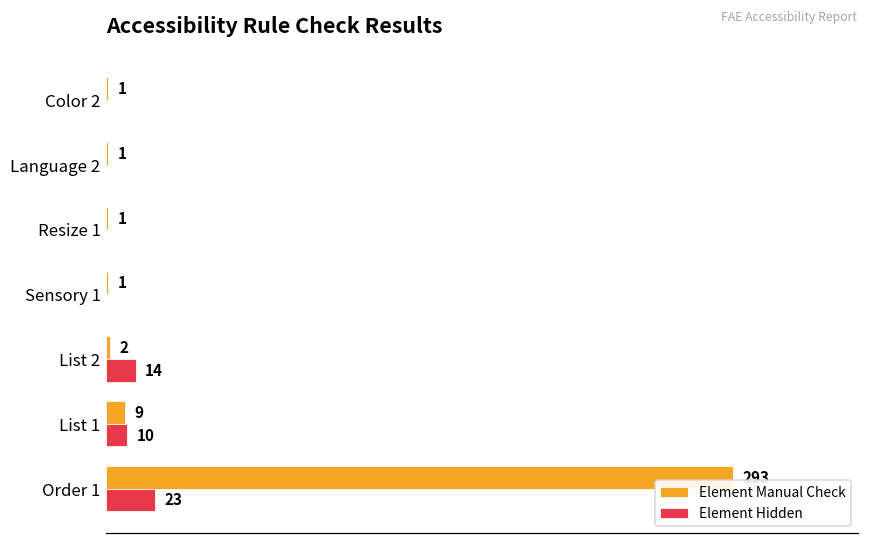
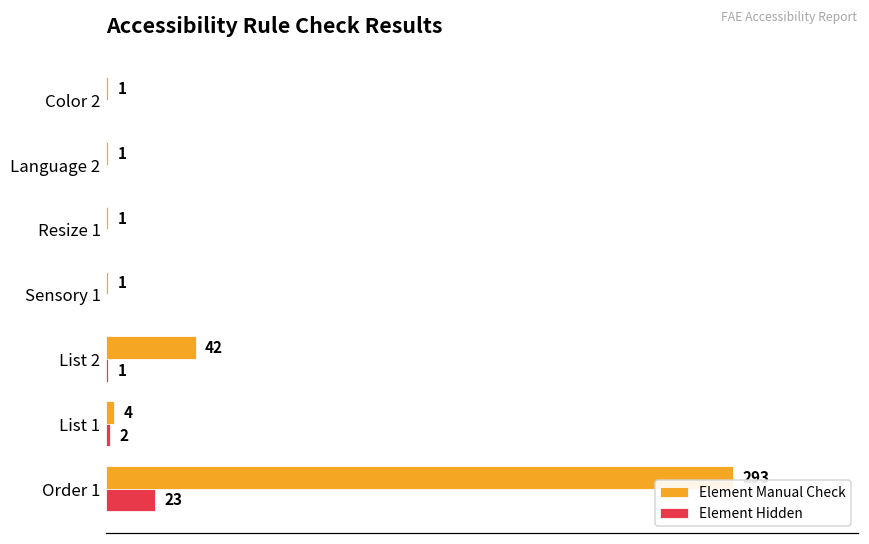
  {
    "Element Manual Check": {
-     "List 2": 2,
-     "List 1": 9
+     "List 2": 42,
+     "List 1": 4
    },
    "Element Hidden": {
-     "List 2": 14,
-     "List 1": 10
+     "List 2": 1,
+     "List 1": 2
    }
  }
